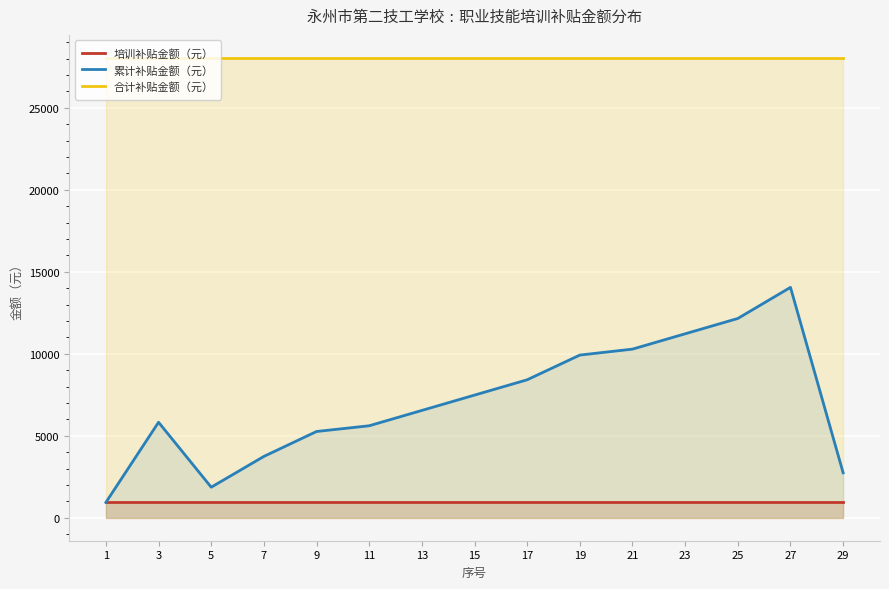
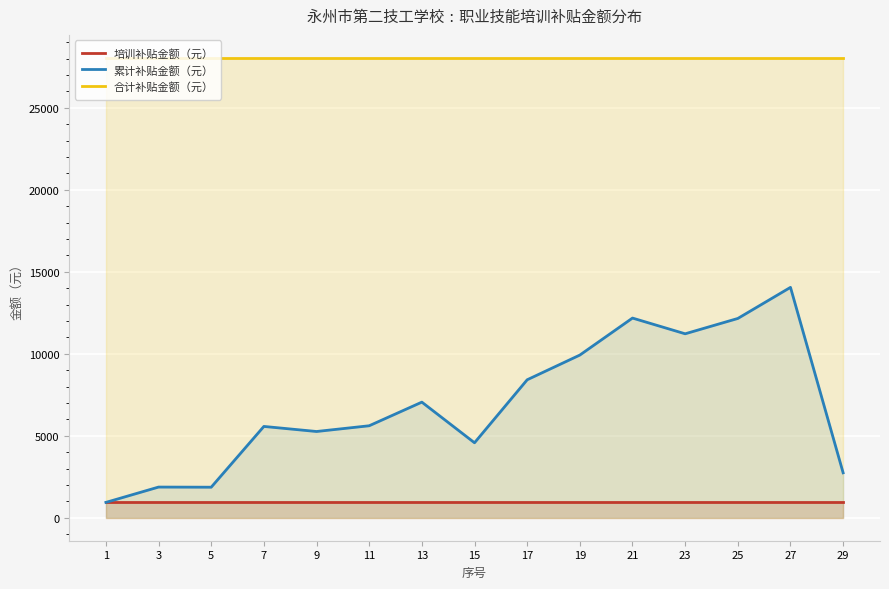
  {
    "培训补贴金额（元）": {
      "3": 900,
      "5": 900,
      "7": 900,
      "9": 900,
      "11": 900,
      "13": 900,
      "15": 900,
      "17": 900,
      "19": 900,
      "21": 900,
      "23": 900,
      "25": 900,
      "27": 900,
      "29": 900
    },
    "累计补贴金额（元）": {
-     "3": 5800,
+     "3": 1900,
      "5": 1900,
-     "7": 3700,
+     "7": 5600,
      "9": 5300,
      "11": 5600,
-     "13": 6500,
-     "15": 7500,
+     "13": 7100,
+     "15": 4600,
      "17": 8400,
      "19": 9900,
-     "21": 10300,
+     "21": 12200,
      "23": 11200,
      "25": 12200,
      "27": 14100,
      "29": 2700
    },
    "合计补贴金额（元）": {
      "7": 28100,
      "9": 28100,
      "11": 28100,
      "13": 28100,
      "15": 28100,
      "17": 28100,
      "19": 28100,
      "21": 28100,
      "23": 28100,
      "25": 28100,
      "27": 28100,
      "29": 28100
    }
  }
